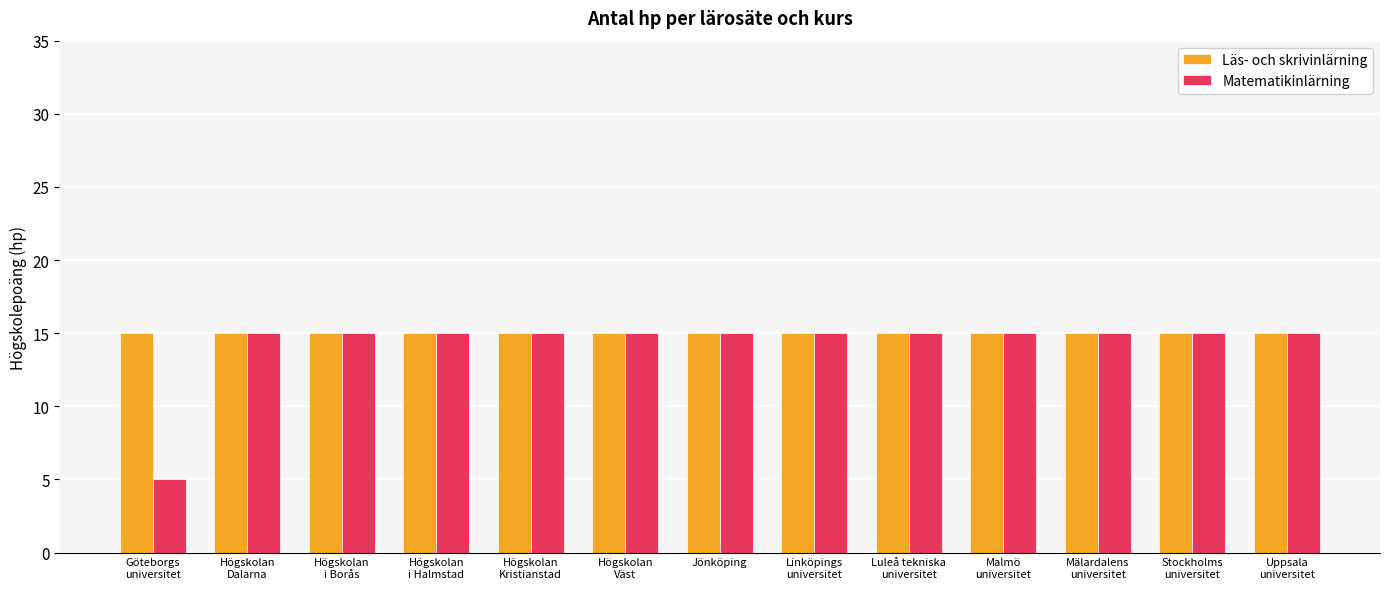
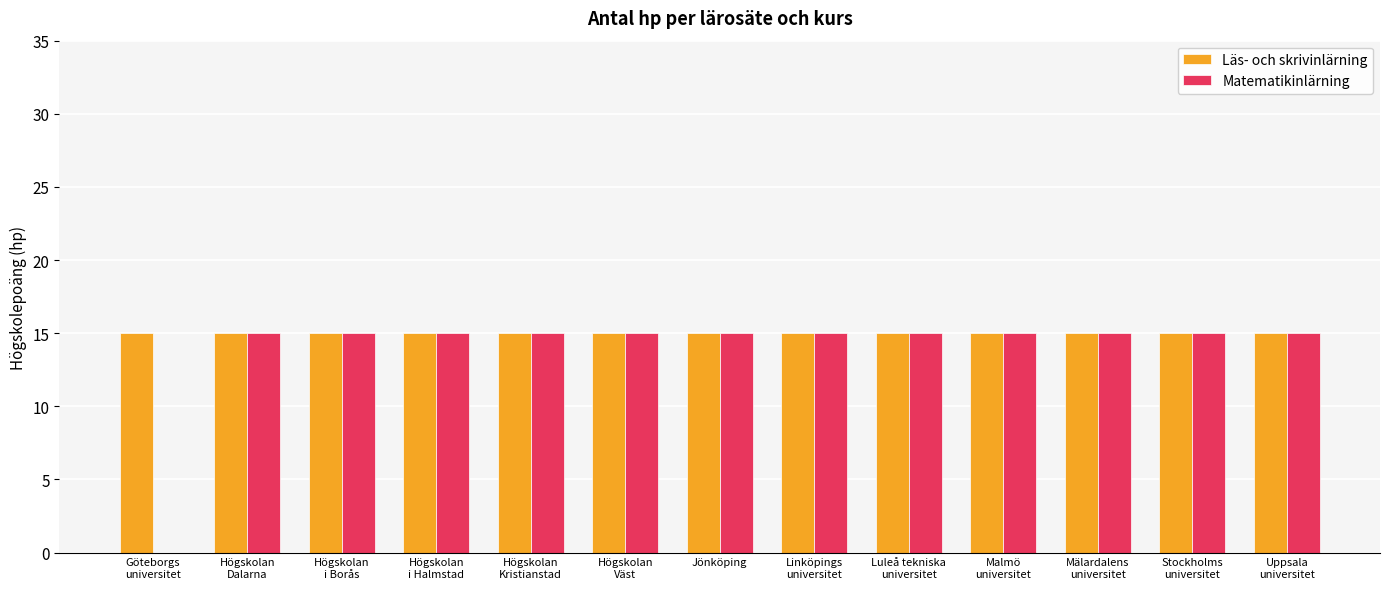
  {
    "Läs- och skrivinlärning": {
      "Göteborgs universitet": 15,
      "Högskolan Dalarna": 15,
      "Högskolan i Borås": 15,
      "Högskolan i Halmstad": 15,
      "Högskolan Kristianstad": 15,
      "Högskolan Väst": 15,
      "Jönköping": 15,
      "Linköpings universitet": 15,
      "Luleå tekniska universitet": 15,
      "Malmö universitet": 15,
      "Mälardalens universitet": 15,
      "Stockholms universitet": 15,
      "Uppsala universitet": 15
    },
    "Matematikinlärning": {
-     "Göteborgs universitet": 5,
+     "Göteborgs universitet": 0,
      "Högskolan Dalarna": 15,
      "Högskolan i Borås": 15,
      "Högskolan i Halmstad": 15,
      "Högskolan Kristianstad": 15,
      "Högskolan Väst": 15,
      "Jönköping": 15,
      "Linköpings universitet": 15,
      "Luleå tekniska universitet": 15,
      "Malmö universitet": 15,
      "Mälardalens universitet": 15,
      "Stockholms universitet": 15,
      "Uppsala universitet": 15
    }
  }
